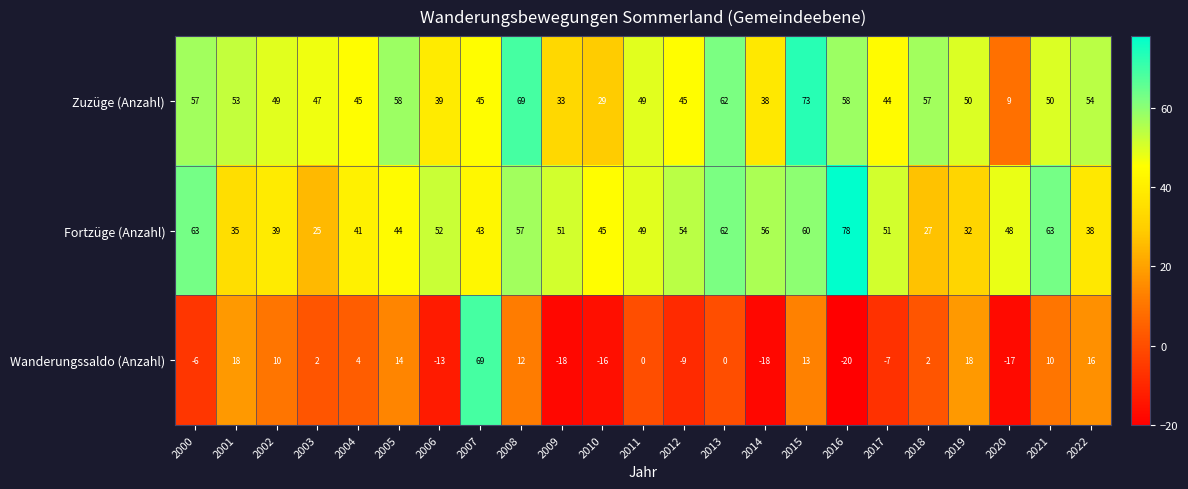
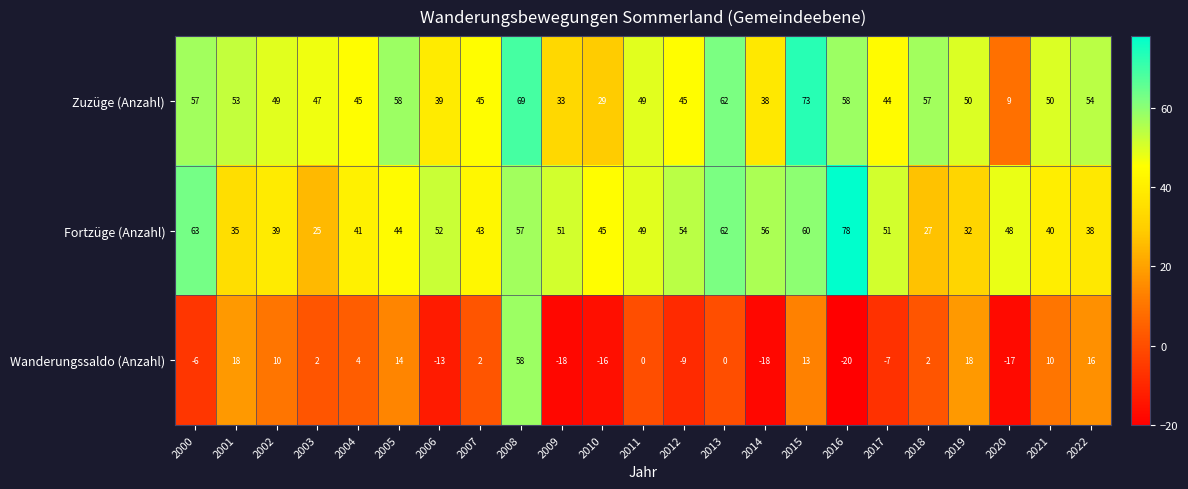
  {
    "Zuzüge (Anzahl)": {
      "2000": 57,
      "2001": 53,
      "2002": 49,
      "2003": 47,
      "2004": 45,
      "2005": 58,
      "2006": 39,
      "2007": 45,
      "2008": 69,
      "2009": 33,
      "2010": 29,
      "2011": 49,
      "2012": 45,
      "2013": 62,
      "2014": 38,
      "2015": 73,
      "2016": 58,
      "2017": 44,
      "2018": 57,
      "2019": 50,
      "2020": 9,
      "2021": 50,
      "2022": 54
    },
    "Fortzüge (Anzahl)": {
      "2000": 63,
      "2001": 35,
      "2002": 39,
      "2003": 25,
      "2004": 41,
      "2005": 44,
      "2006": 52,
      "2007": 43,
      "2008": 57,
      "2009": 51,
      "2010": 45,
      "2011": 49,
      "2012": 54,
      "2013": 62,
      "2014": 56,
      "2015": 60,
      "2016": 78,
      "2017": 51,
      "2018": 27,
      "2019": 32,
      "2020": 48,
-     "2021": 63,
+     "2021": 40,
      "2022": 38
    },
    "Wanderungssaldo (Anzahl)": {
      "2000": -6,
      "2001": 18,
      "2002": 10,
      "2003": 2,
      "2004": 4,
      "2005": 14,
      "2006": -13,
-     "2007": 69,
-     "2008": 12,
+     "2007": 2,
+     "2008": 58,
      "2009": -18,
      "2010": -16,
      "2011": 0,
      "2012": -9,
      "2013": 0,
      "2014": -18,
      "2015": 13,
      "2016": -20,
      "2017": -7,
      "2018": 2,
      "2019": 18,
      "2020": -17,
      "2021": 10,
      "2022": 16
    }
  }
